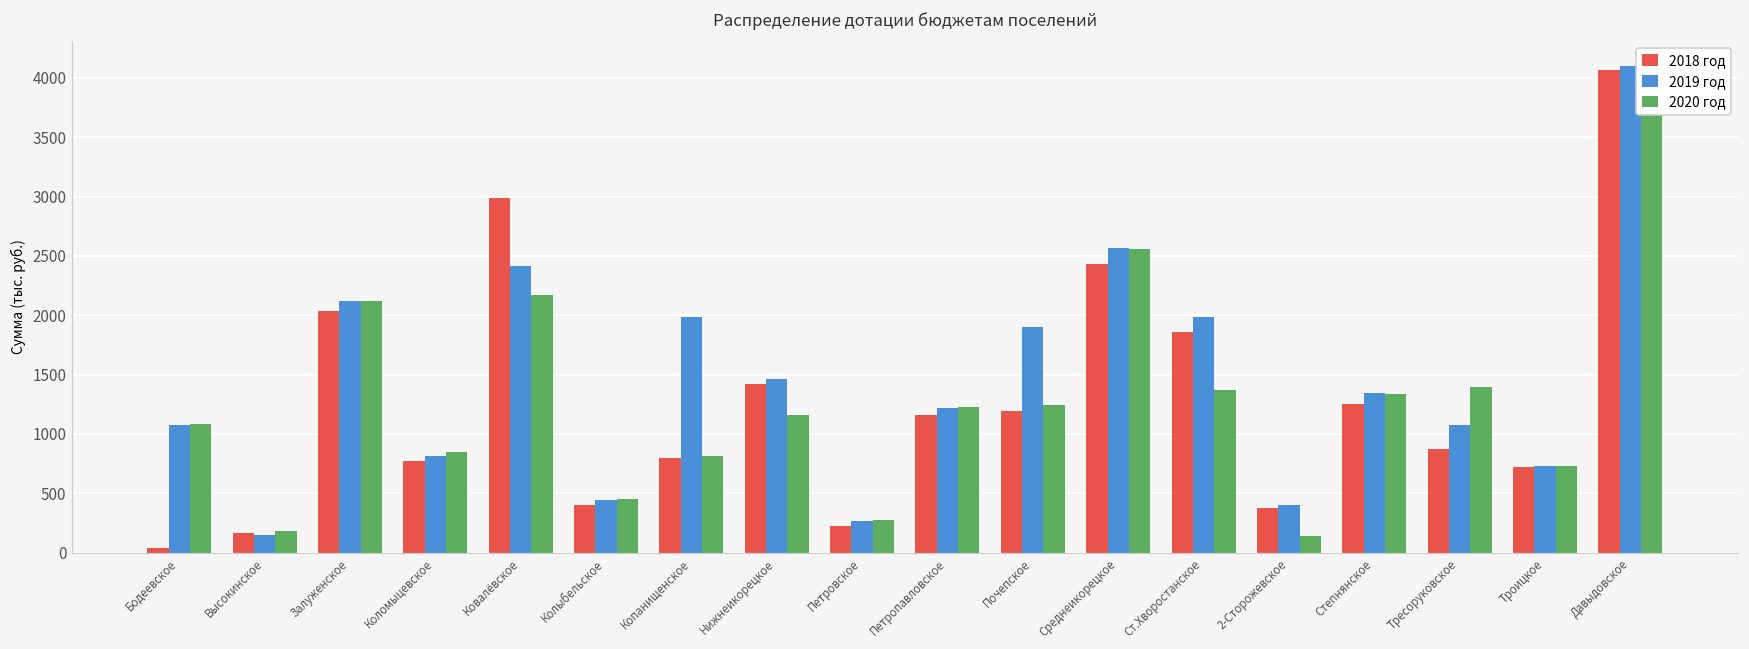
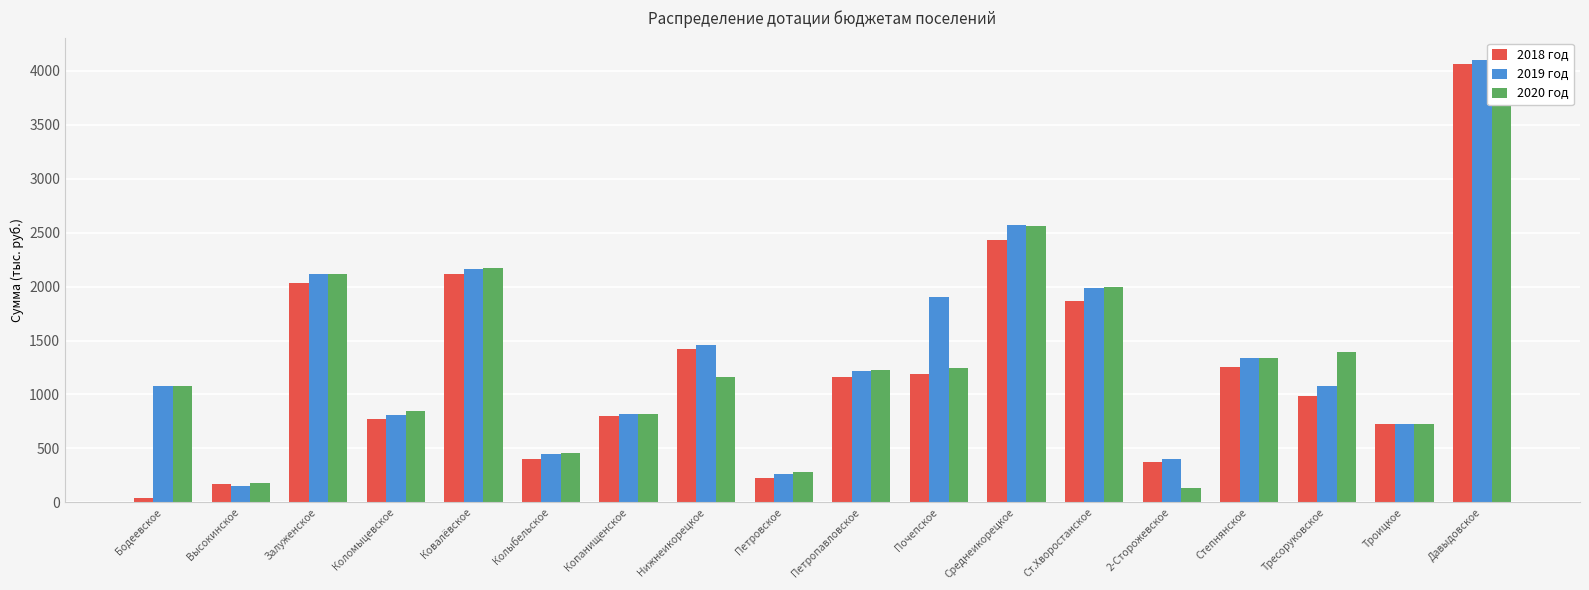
  {
    "2018 год": {
      "Бодеевское": 40,
      "Высокинское": 170,
      "Залуженское": 2030,
      "Коломыцевское": 770,
-     "Ковалёвское": 2990,
+     "Ковалёвское": 2120,
      "Колыбельское": 400,
      "Копанищенское": 800,
      "Нижнеикорецкое": 1420,
      "Петровское": 220,
      "Петропавловское": 1160,
      "Почепское": 1190,
      "Среднеикорецкое": 2430,
      "Ст.Хворостанское": 1860,
      "2-Сторожевское": 370,
      "Степнянское": 1250,
-     "Тресоруковское": 870,
+     "Тресоруковское": 980,
      "Троицкое": 720,
      "Давыдовское": 4070
    },
    "2019 год": {
      "Бодеевское": 1080,
      "Высокинское": 150,
      "Залуженское": 2120,
      "Коломыцевское": 810,
-     "Ковалёвское": 2410,
+     "Ковалёвское": 2160,
      "Колыбельское": 450,
-     "Копанищенское": 1990,
+     "Копанищенское": 820,
      "Нижнеикорецкое": 1460,
      "Петровское": 260,
      "Петропавловское": 1220,
      "Почепское": 1900,
      "Среднеикорецкое": 2570,
      "Ст.Хворостанское": 1990,
      "2-Сторожевское": 400,
      "Степнянское": 1340,
      "Тресоруковское": 1080,
      "Троицкое": 730,
      "Давыдовское": 4100
    },
    "2020 год": {
      "Бодеевское": 1080,
      "Высокинское": 180,
      "Залуженское": 2120,
      "Коломыцевское": 850,
      "Ковалёвское": 2170,
      "Колыбельское": 450,
      "Копанищенское": 820,
      "Нижнеикорецкое": 1160,
      "Петровское": 280,
      "Петропавловское": 1230,
      "Почепское": 1240,
      "Среднеикорецкое": 2560,
-     "Ст.Хворостанское": 1370,
+     "Ст.Хворостанское": 1990,
      "2-Сторожевское": 140,
      "Степнянское": 1340,
      "Тресоруковское": 1390,
      "Троицкое": 730
    }
  }
